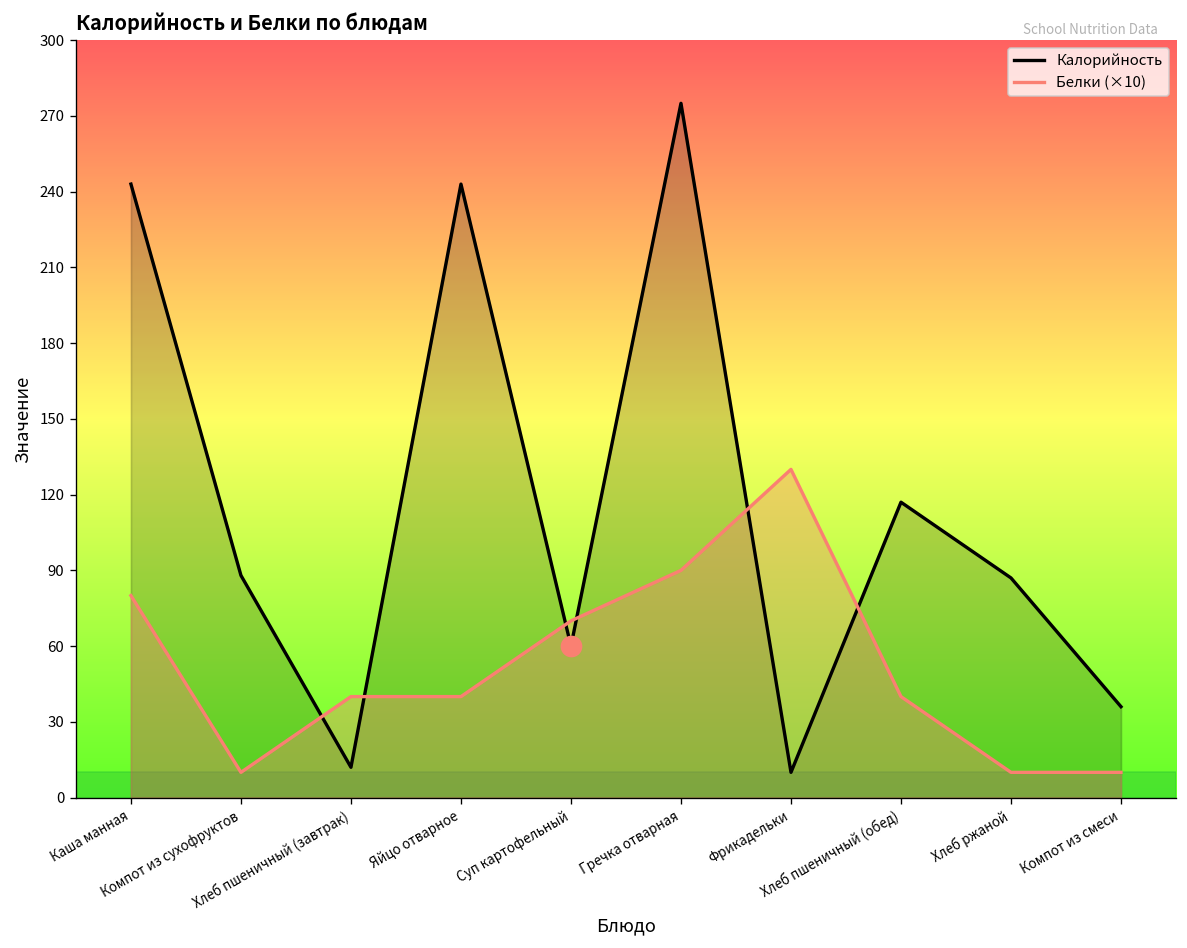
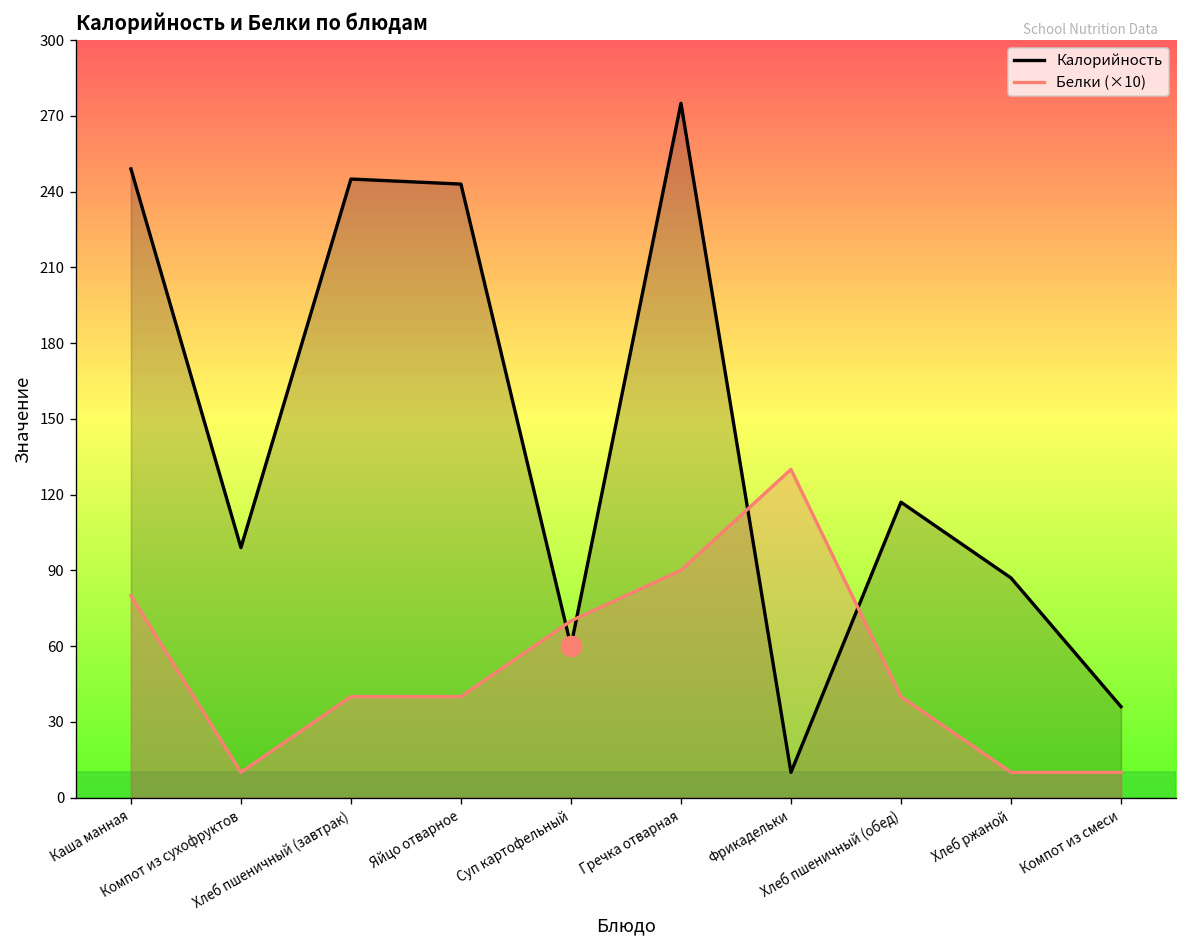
  {
    "Калорийность": {
-     "Каша манная": 243,
-     "Компот из сухофруктов": 88,
-     "Хлеб пшеничный (завтрак)": 12,
+     "Каша манная": 249,
+     "Компот из сухофруктов": 99,
+     "Хлеб пшеничный (завтрак)": 245,
      "Яйцо отварное": 243,
      "Гречка отварная": 275,
      "Хлеб пшеничный (обед)": 117,
      "Хлеб ржаной": 87,
      "Компот из смеси": 36
    }
  }
